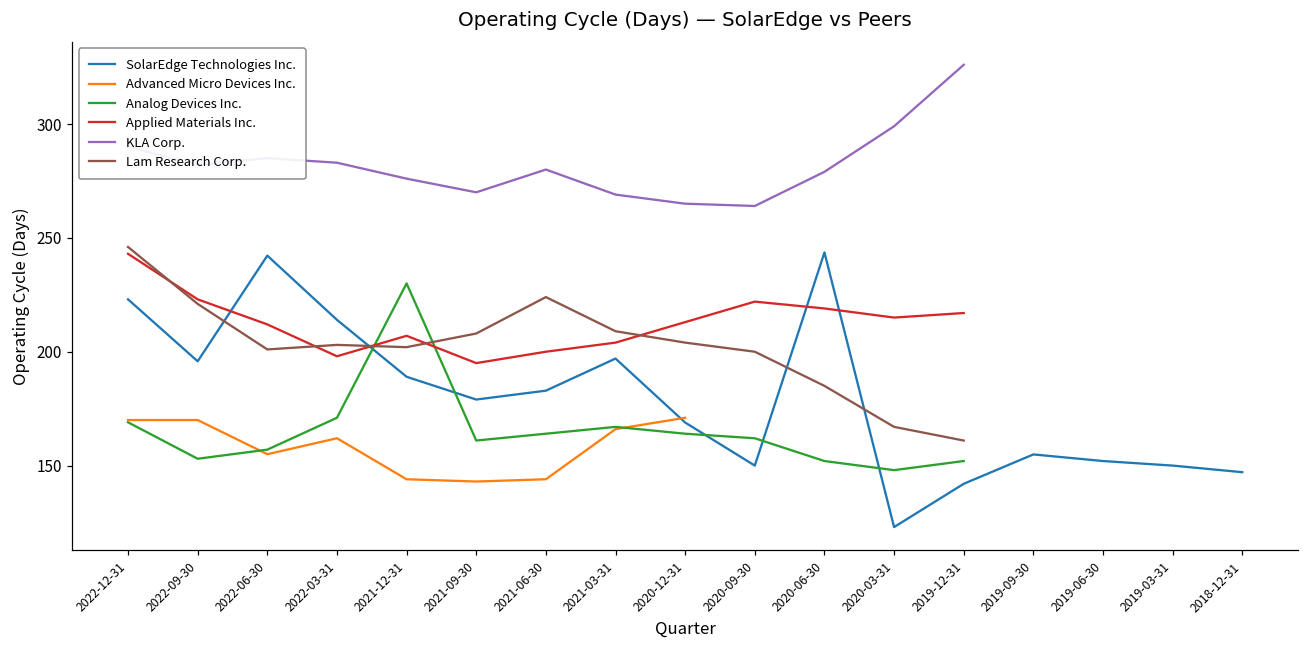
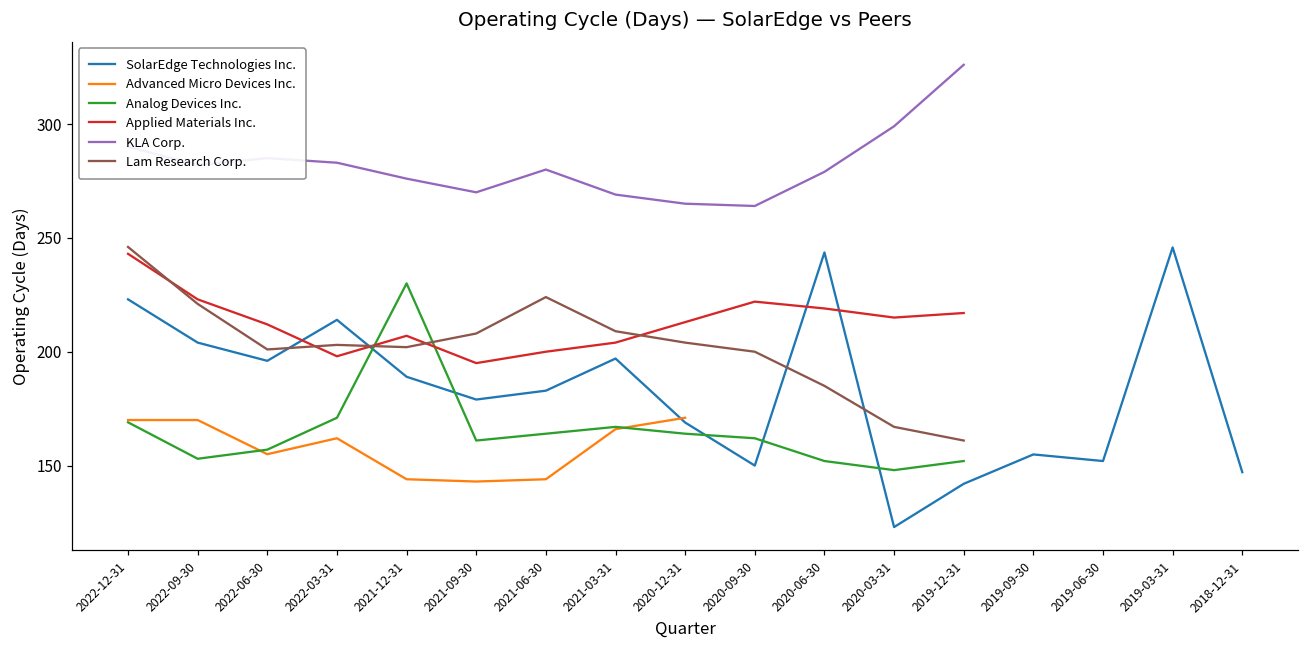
  {
    "SolarEdge Technologies Inc.": {
      "2022-12-31": 223,
-     "2022-09-30": 196,
-     "2022-06-30": 242,
+     "2022-09-30": 204,
+     "2022-06-30": 196,
      "2022-03-31": 214,
      "2021-12-31": 189,
      "2021-09-30": 179,
      "2021-06-30": 183,
      "2021-03-31": 197,
      "2020-12-31": 169,
      "2020-09-30": 150,
      "2020-06-30": 244,
      "2020-03-31": 123,
      "2019-12-31": 142,
      "2019-09-30": 155,
      "2019-06-30": 152,
-     "2019-03-31": 150,
+     "2019-03-31": 246,
      "2018-12-31": 147
    },
    "Advanced Micro Devices Inc.": {
      "2022-09-30": 170,
      "2022-06-30": 155,
      "2022-03-31": 162,
      "2021-12-31": 144,
      "2021-09-30": 143,
      "2021-06-30": 144,
      "2020-12-31": 171
    },
    "Analog Devices Inc.": {
      "2022-09-30": 153,
      "2022-06-30": 157,
      "2022-03-31": 171,
      "2021-12-31": 230,
      "2021-09-30": 161,
      "2021-06-30": 164,
      "2020-12-31": 164,
      "2020-09-30": 162,
      "2020-06-30": 152,
      "2020-03-31": 148,
      "2019-12-31": 152
    },
    "Applied Materials Inc.": {
      "2022-12-31": 243,
      "2022-09-30": 223,
      "2022-06-30": 212,
      "2022-03-31": 198,
      "2021-12-31": 207,
      "2021-09-30": 195,
      "2021-06-30": 200,
      "2021-03-31": 204,
      "2020-12-31": 213,
      "2020-09-30": 222,
      "2020-06-30": 219,
      "2020-03-31": 215,
      "2019-12-31": 217
    },
    "KLA Corp.": {
      "2022-03-31": 283,
      "2021-12-31": 276,
      "2021-09-30": 270,
      "2021-06-30": 280,
      "2021-03-31": 269,
      "2020-12-31": 265,
      "2020-09-30": 264,
      "2020-06-30": 279,
      "2020-03-31": 299,
      "2019-12-31": 326
    },
    "Lam Research Corp.": {
      "2022-12-31": 246,
      "2022-09-30": 221,
      "2022-06-30": 201,
      "2022-03-31": 203,
      "2021-12-31": 202,
      "2021-09-30": 208,
      "2021-06-30": 224,
      "2021-03-31": 209,
      "2020-12-31": 204,
      "2020-09-30": 200,
      "2020-06-30": 185,
      "2020-03-31": 167,
      "2019-12-31": 161
    }
  }
